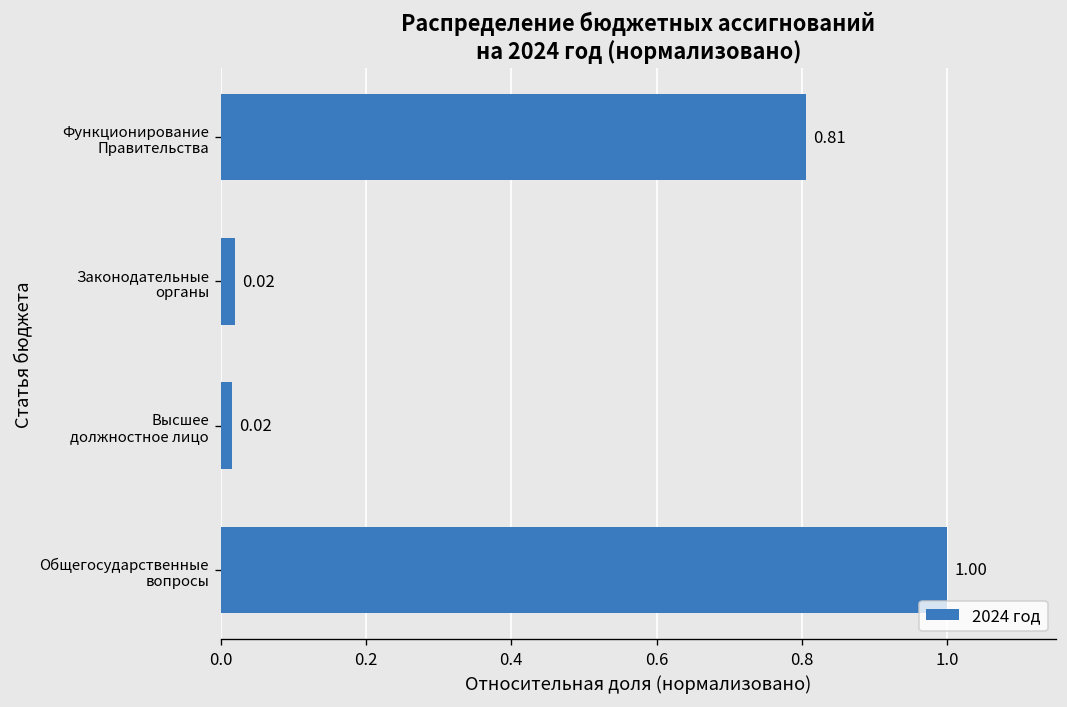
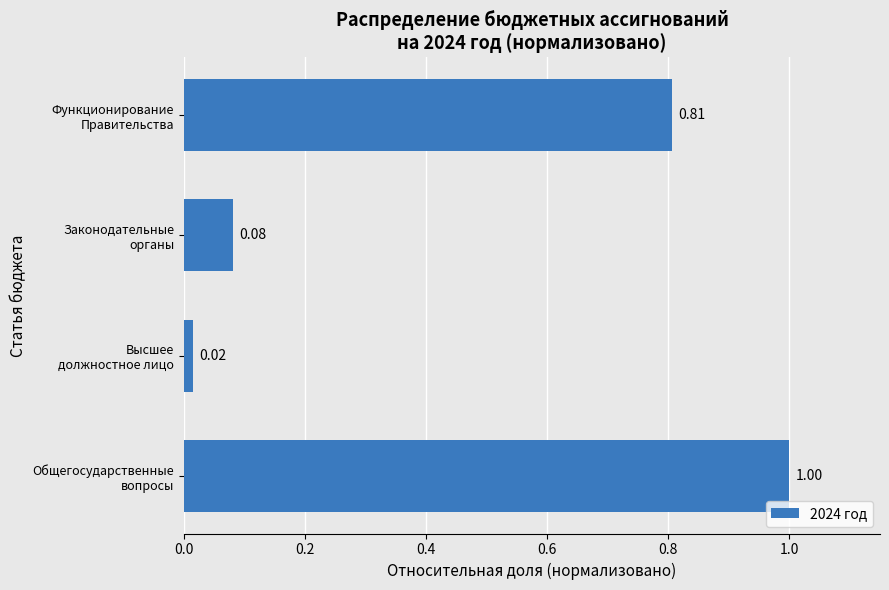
  {
    "Функционирование Правительства": 0.81,
-   "Законодательные органы": 0.02,
+   "Законодательные органы": 0.08,
    "Высшее должностное лицо": 0.02,
    "Общегосударственные вопросы": 1.00
  }
